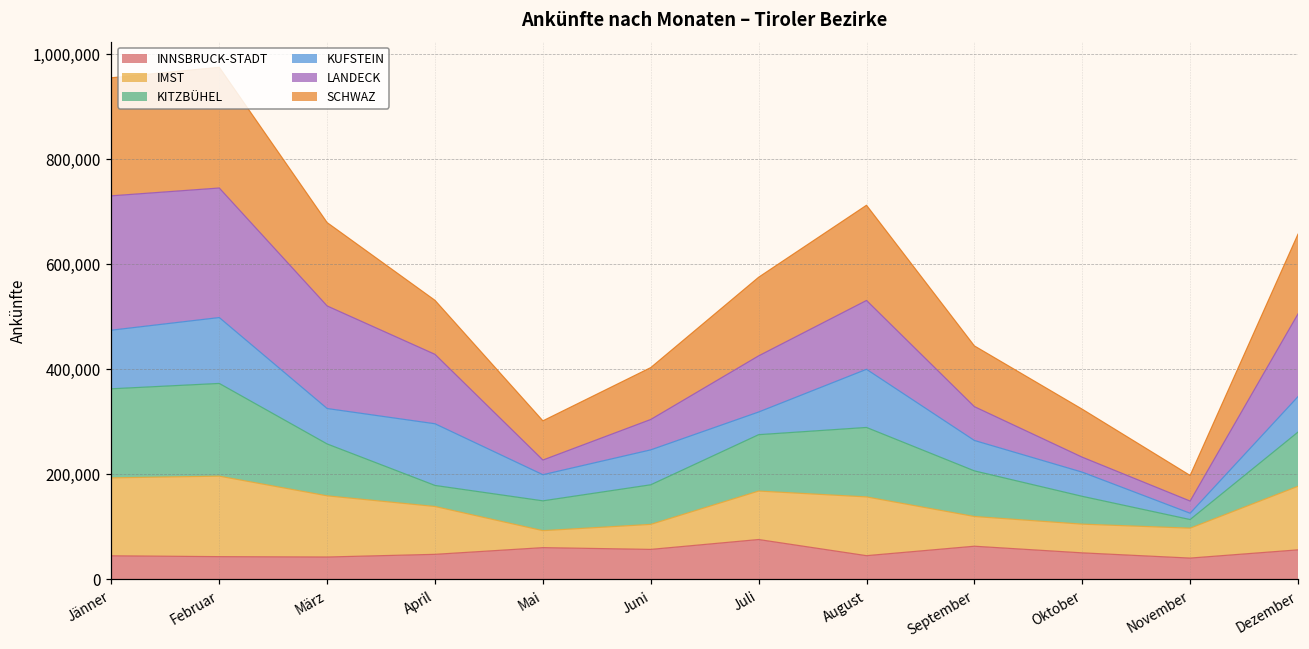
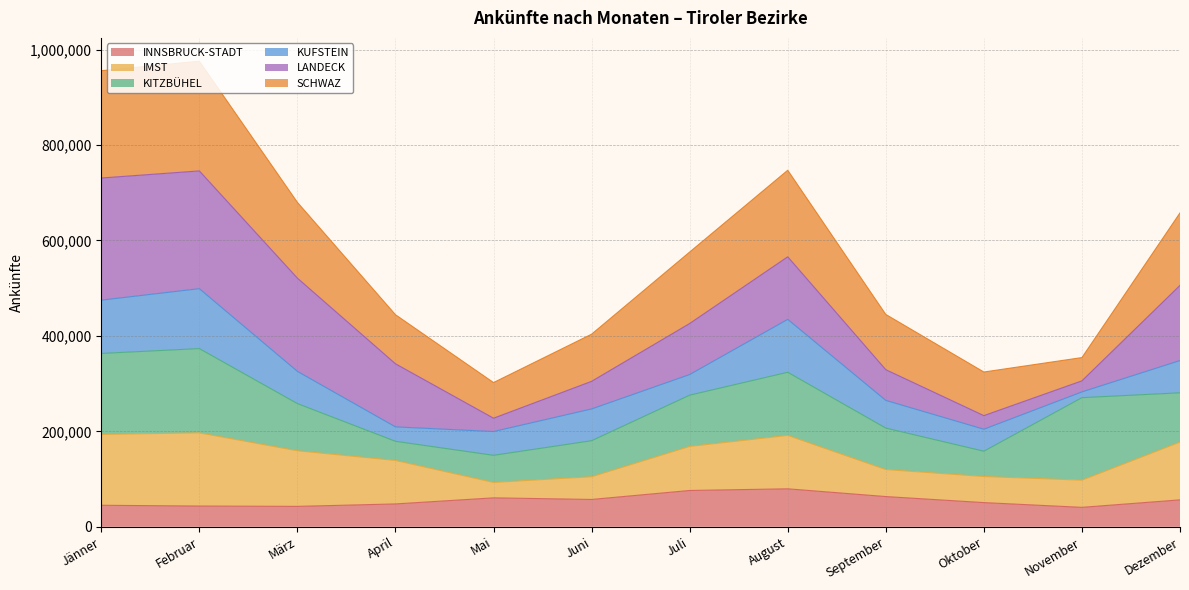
  {
    "INNSBRUCK-STADT": {
      "Jänner": "50,000",
      "Februar": "40,000",
      "März": "40,000",
      "April": "50,000",
      "Mai": "60,000",
      "Juni": "60,000",
      "Juli": "80,000",
-     "August": "50,000",
+     "August": "80,000",
      "September": "60,000",
      "Oktober": "50,000",
      "November": "40,000",
      "Dezember": "60,000"
    },
    "KITZBÜHEL": {
      "Jänner": "170,000",
      "Februar": "180,000",
      "März": "100,000",
      "April": "40,000",
      "Mai": "60,000",
      "Juni": "80,000",
      "Juli": "110,000",
      "August": "130,000",
      "September": "90,000",
      "Oktober": "50,000",
-     "November": "20,000",
+     "November": "170,000",
      "Dezember": "100,000"
    },
    "KUFSTEIN": {
      "Jänner": "110,000",
      "Februar": "130,000",
      "März": "70,000",
-     "April": "120,000",
+     "April": "30,000",
      "Mai": "50,000",
      "Juni": "70,000",
      "Juli": "40,000",
      "August": "110,000",
      "September": "60,000",
      "Oktober": "50,000",
      "November": "10,000",
      "Dezember": "70,000"
    },
    "LANDECK": {
      "Jänner": "260,000",
      "Februar": "250,000",
      "März": "200,000",
      "April": "130,000",
      "Mai": "30,000",
      "Juni": "60,000",
      "Juli": "110,000",
      "August": "130,000",
      "September": "60,000",
      "Oktober": "30,000",
      "November": "20,000",
      "Dezember": "160,000"
    }
  }
